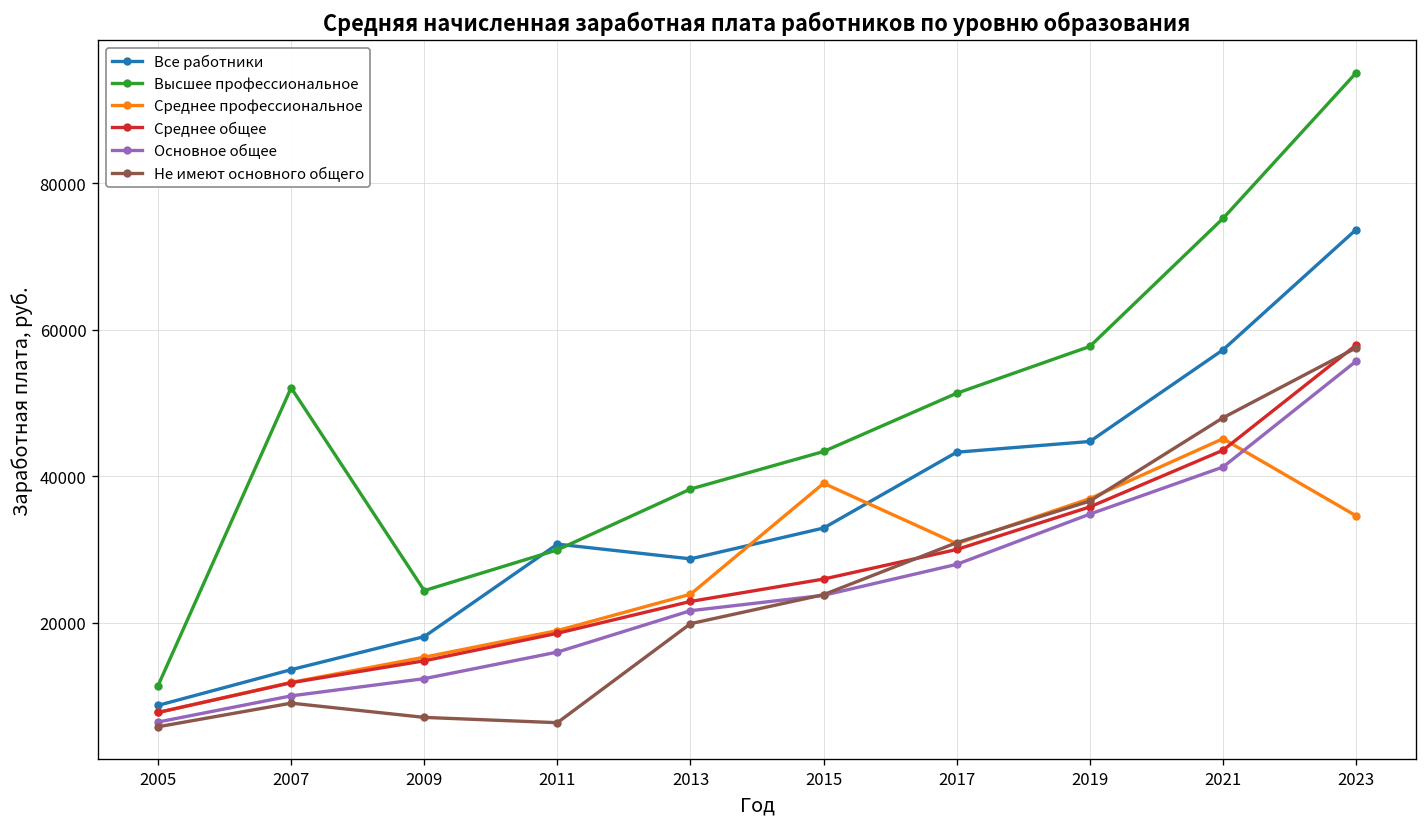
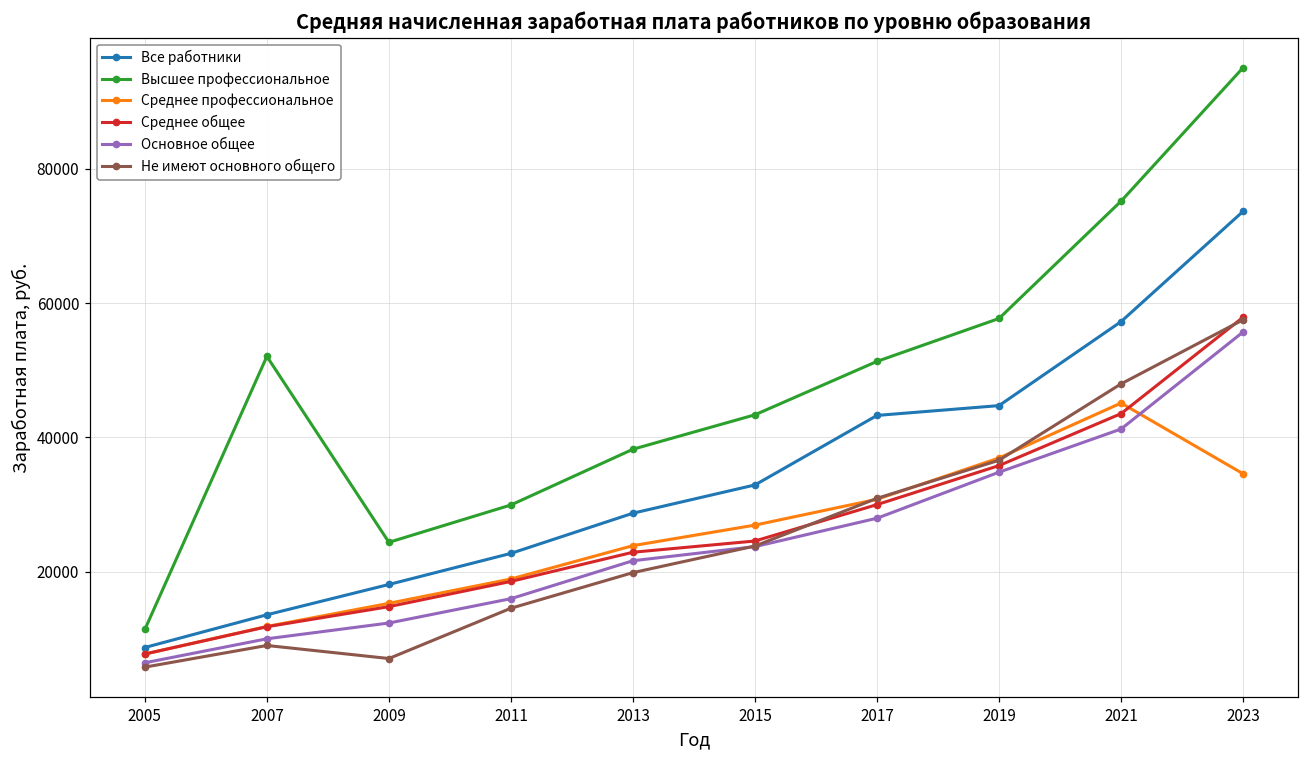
  {
    "Все работники": {
      "2005": 9000,
      "2007": 14000,
      "2009": 18000,
-     "2011": 31000,
+     "2011": 23000,
      "2013": 29000,
      "2015": 33000,
      "2017": 43000,
      "2019": 45000,
      "2021": 57000,
      "2023": 74000
    },
    "Высшее профессиональное": {
      "2005": 11000,
      "2007": 52000,
      "2009": 24000,
      "2011": 30000,
      "2013": 38000,
      "2015": 43000,
      "2017": 51000,
      "2019": 58000,
      "2021": 75000,
      "2023": 95000
    },
    "Среднее профессиональное": {
      "2009": 15000,
      "2013": 24000,
-     "2015": 39000,
+     "2015": 27000,
      "2021": 45000,
      "2023": 35000
    },
    "Среднее общее": {
      "2009": 15000,
      "2013": 23000,
-     "2015": 26000,
+     "2015": 25000,
      "2017": 30000,
      "2019": 36000,
      "2021": 44000
    },
    "Основное общее": {
      "2005": 6000,
      "2007": 10000,
      "2009": 12000,
      "2011": 16000,
      "2013": 22000,
      "2017": 28000,
      "2019": 35000,
      "2021": 41000,
      "2023": 56000
    },
    "Не имеют основного общего": {
      "2005": 6000,
      "2007": 9000,
      "2009": 7000,
-     "2011": 6000,
+     "2011": 15000,
      "2013": 20000,
      "2021": 48000
    }
  }
